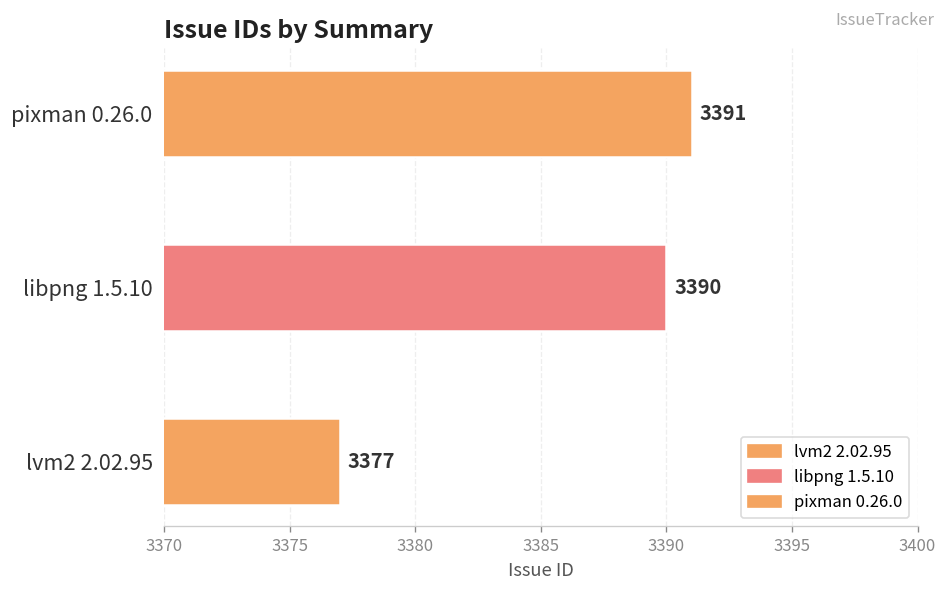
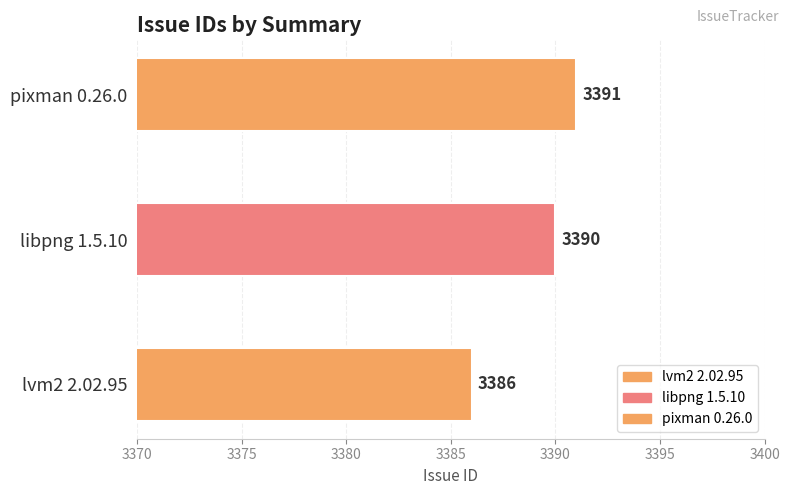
  {
    "pixman 0.26.0": 3391,
    "libpng 1.5.10": 3390,
-   "lvm2 2.02.95": 3377
+   "lvm2 2.02.95": 3386
  }
